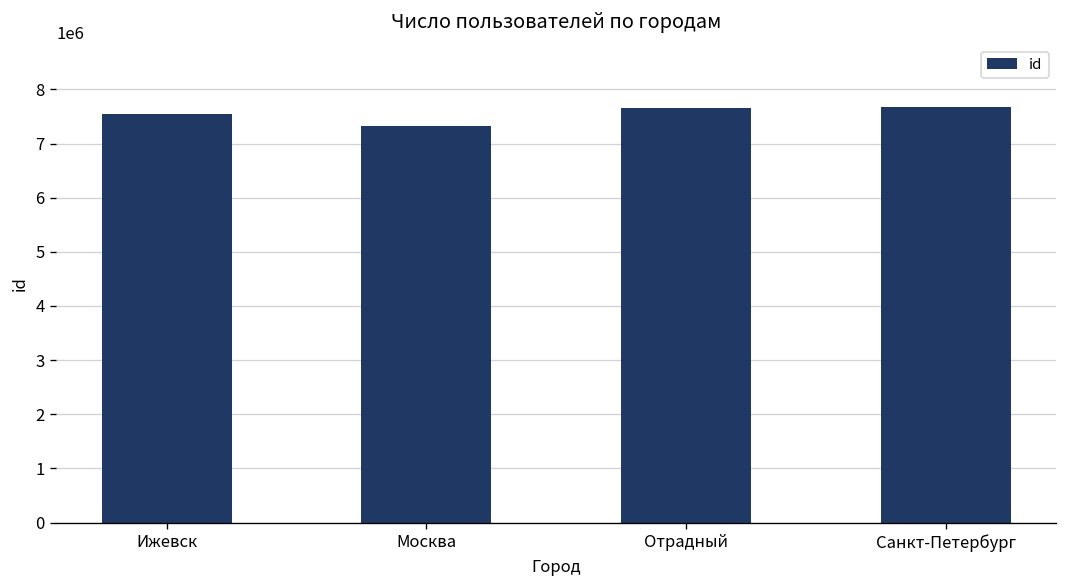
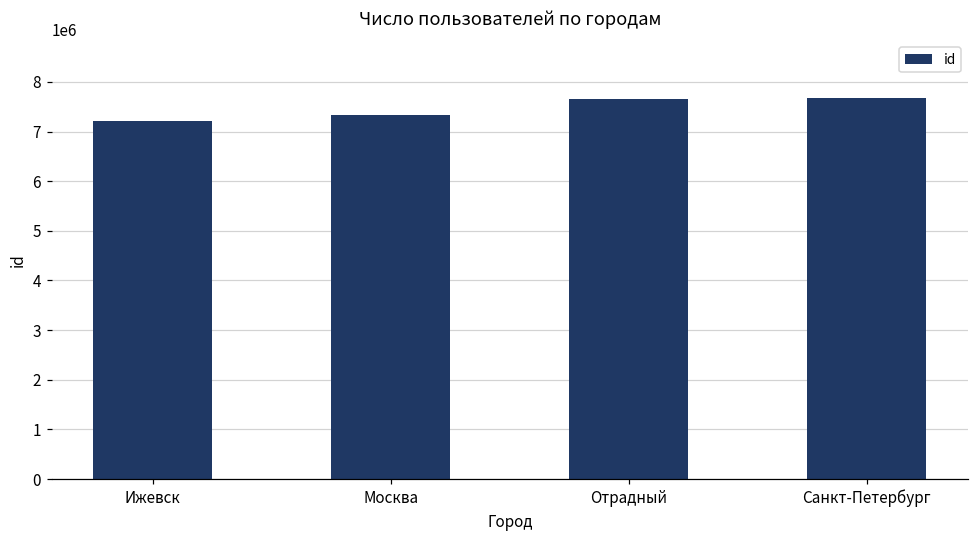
  {
-   "Ижевск": 7600000,
+   "Ижевск": 7200000,
    "Москва": 7300000,
    "Отрадный": 7700000,
    "Санкт-Петербург": 7700000
  }
